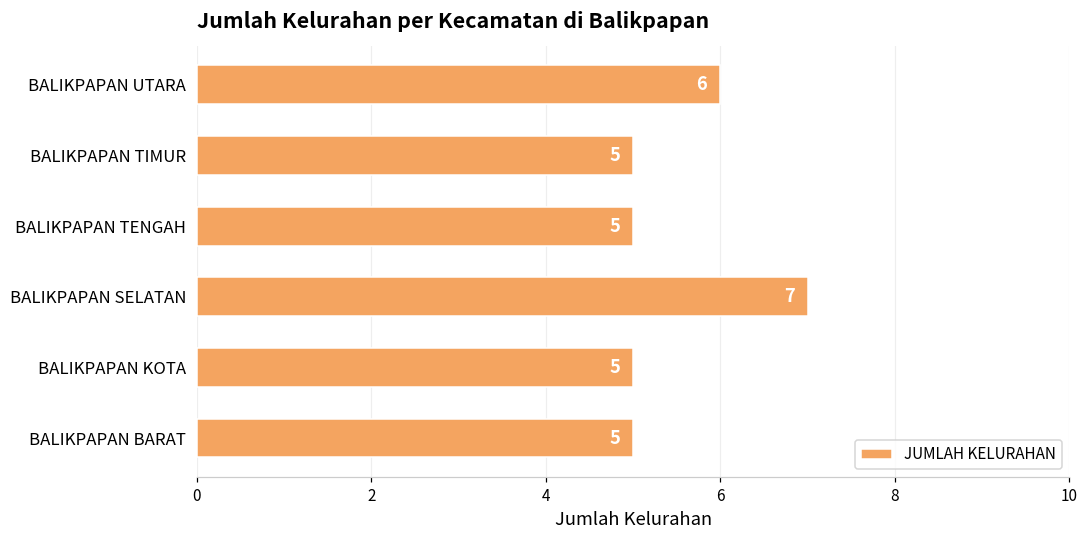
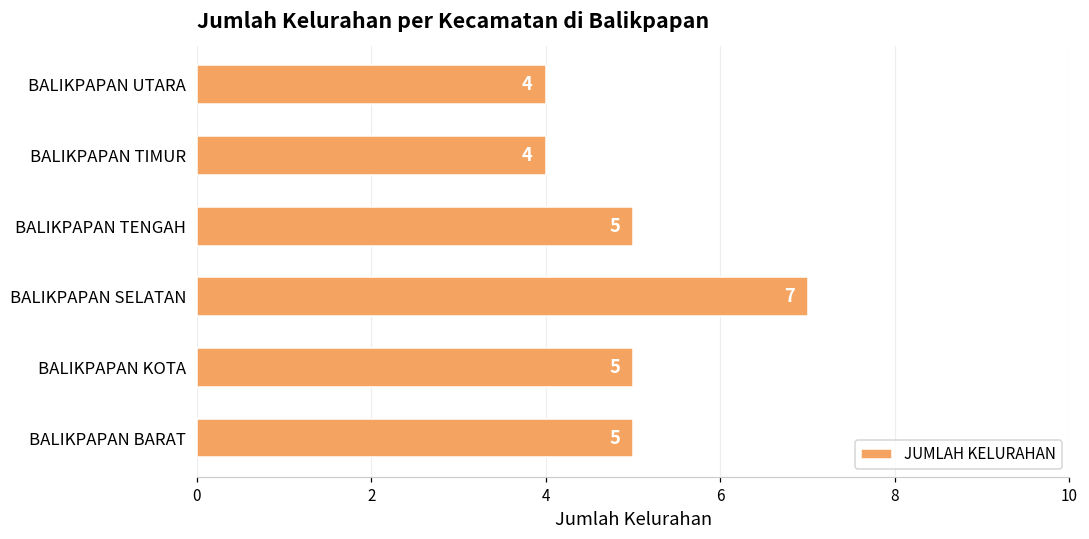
  {
-   "BALIKPAPAN UTARA": 6,
-   "BALIKPAPAN TIMUR": 5,
+   "BALIKPAPAN UTARA": 4,
+   "BALIKPAPAN TIMUR": 4,
    "BALIKPAPAN TENGAH": 5,
    "BALIKPAPAN SELATAN": 7,
    "BALIKPAPAN KOTA": 5,
    "BALIKPAPAN BARAT": 5
  }
